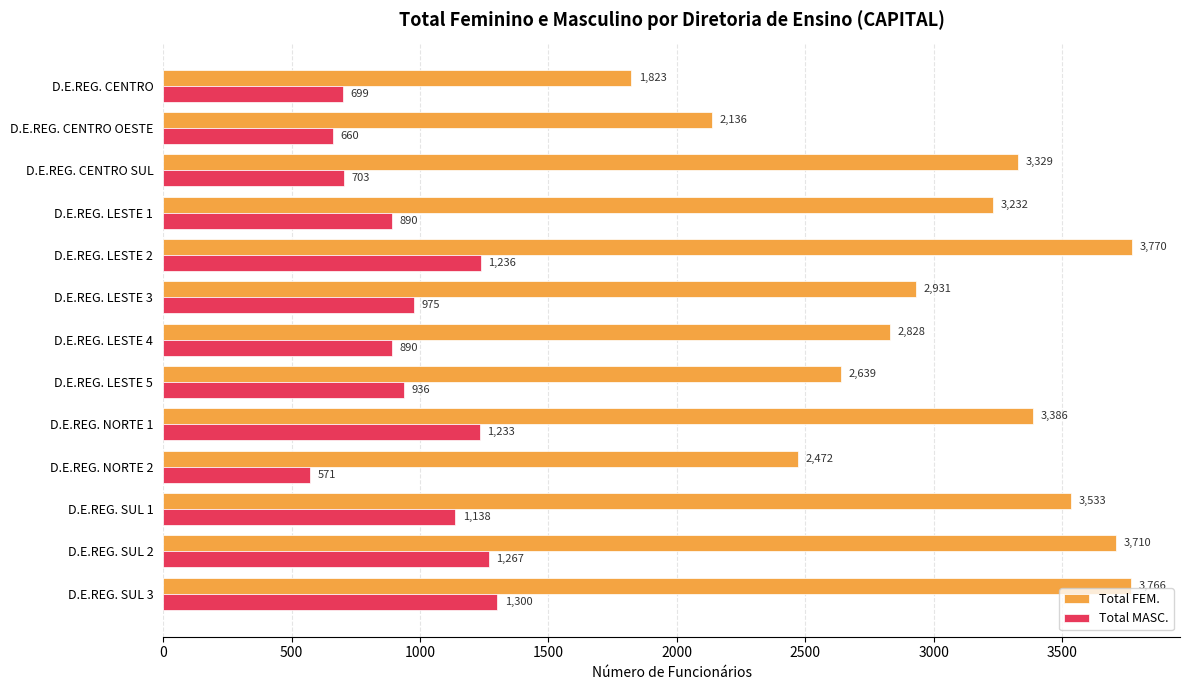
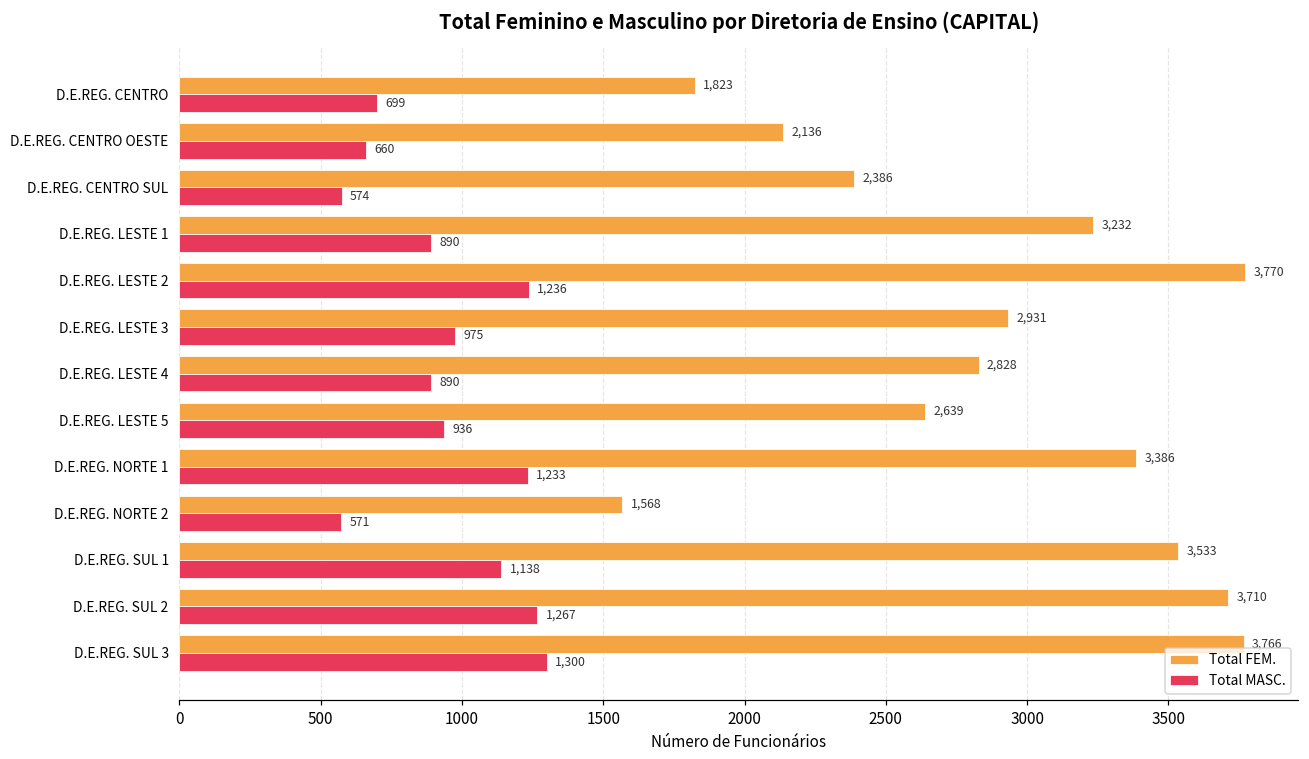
  {
    "Total FEM.": {
      "D.E.REG. CENTRO": "1,823",
      "D.E.REG. CENTRO OESTE": "2,136",
-     "D.E.REG. CENTRO SUL": "3,329",
+     "D.E.REG. CENTRO SUL": "2,386",
      "D.E.REG. LESTE 1": "3,232",
      "D.E.REG. LESTE 2": "3,770",
      "D.E.REG. LESTE 3": "2,931",
      "D.E.REG. LESTE 4": "2,828",
      "D.E.REG. LESTE 5": "2,639",
      "D.E.REG. NORTE 1": "3,386",
-     "D.E.REG. NORTE 2": "2,472",
+     "D.E.REG. NORTE 2": "1,568",
      "D.E.REG. SUL 1": "3,533",
      "D.E.REG. SUL 2": "3,710"
    },
    "Total MASC.": {
      "D.E.REG. CENTRO": "699",
      "D.E.REG. CENTRO OESTE": "660",
-     "D.E.REG. CENTRO SUL": "703",
+     "D.E.REG. CENTRO SUL": "574",
      "D.E.REG. LESTE 1": "890",
      "D.E.REG. LESTE 2": "1,236",
      "D.E.REG. LESTE 3": "975",
      "D.E.REG. LESTE 4": "890",
      "D.E.REG. LESTE 5": "936",
      "D.E.REG. NORTE 1": "1,233",
      "D.E.REG. NORTE 2": "571",
      "D.E.REG. SUL 1": "1,138",
      "D.E.REG. SUL 2": "1,267",
      "D.E.REG. SUL 3": "1,300"
    }
  }
